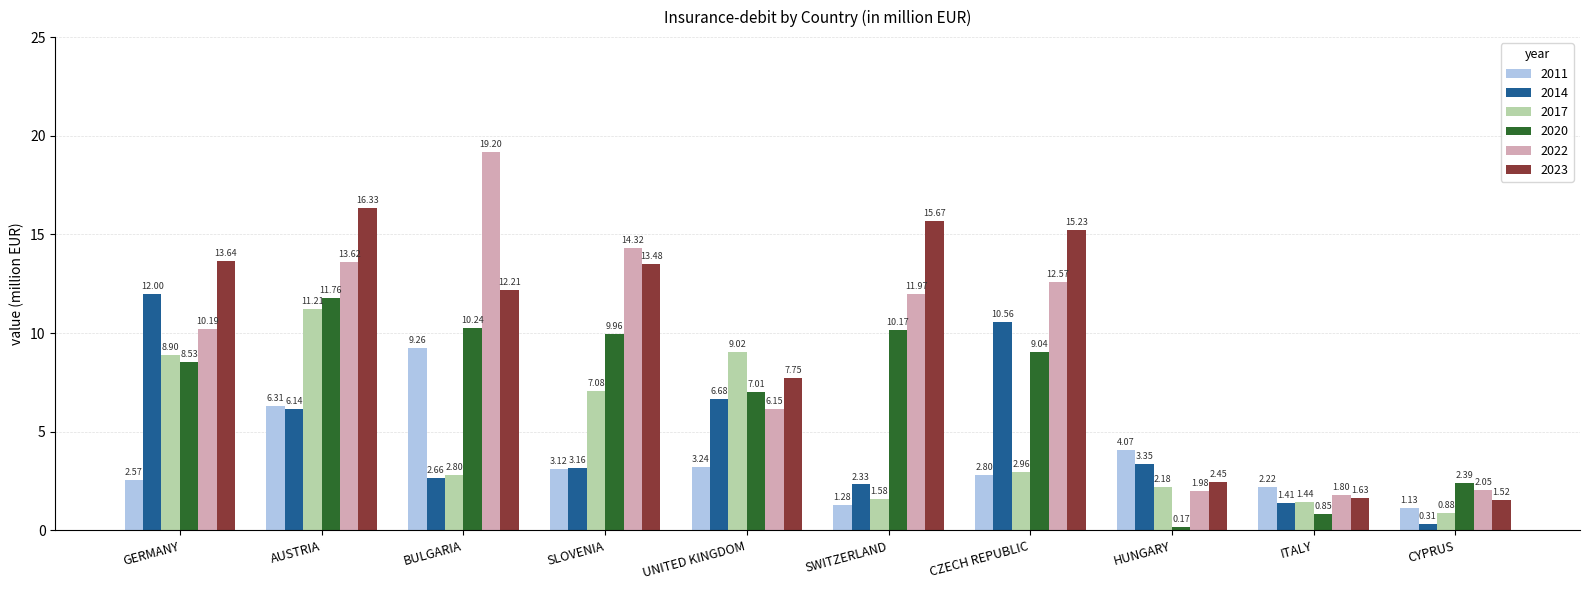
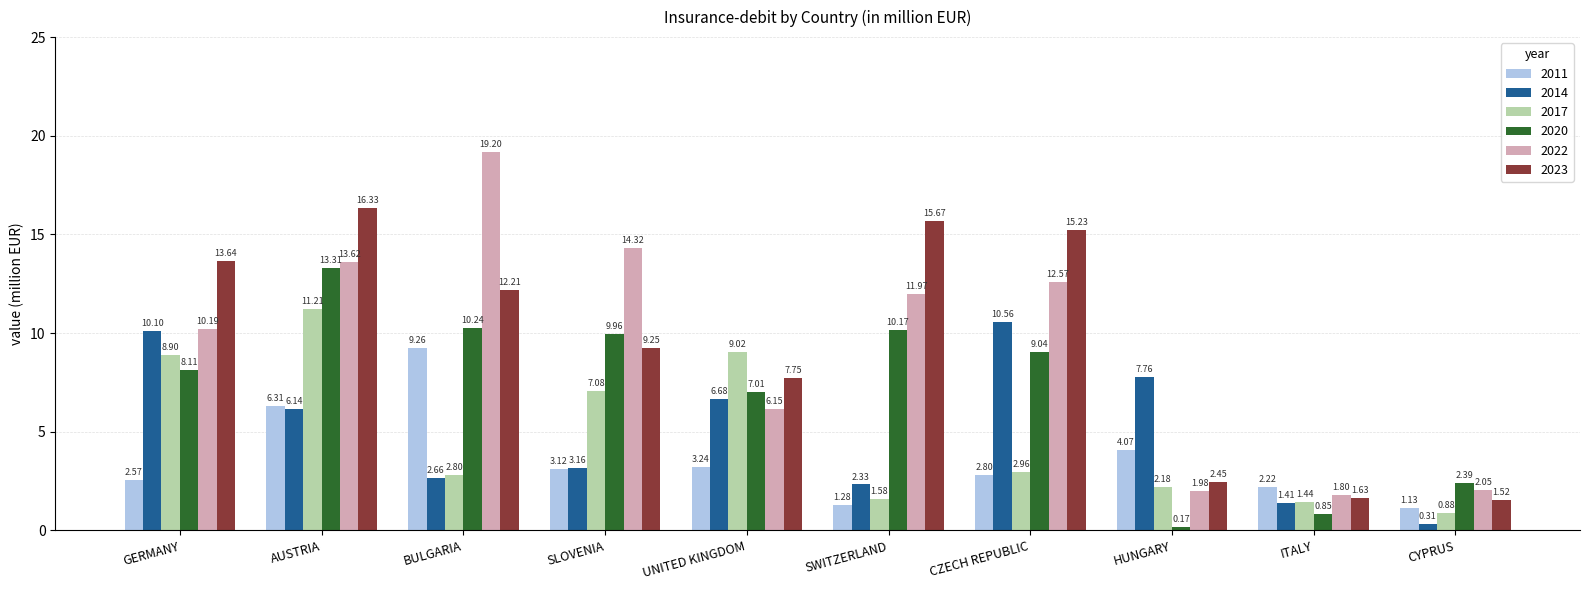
  {
    "2011": {
      "GERMANY": 2.57,
      "AUSTRIA": 6.31,
      "BULGARIA": 9.26,
      "SLOVENIA": 3.12,
      "UNITED KINGDOM": 3.24,
      "SWITZERLAND": 1.28,
      "CZECH REPUBLIC": 2.80,
      "HUNGARY": 4.07,
      "ITALY": 2.22,
      "CYPRUS": 1.13
    },
    "2014": {
-     "GERMANY": 12.00,
+     "GERMANY": 10.10,
      "AUSTRIA": 6.14,
      "BULGARIA": 2.66,
      "SLOVENIA": 3.16,
      "UNITED KINGDOM": 6.68,
      "SWITZERLAND": 2.33,
      "CZECH REPUBLIC": 10.56,
-     "HUNGARY": 3.35,
+     "HUNGARY": 7.76,
      "ITALY": 1.41,
      "CYPRUS": 0.31
    },
    "2020": {
-     "GERMANY": 8.53,
-     "AUSTRIA": 11.76,
+     "GERMANY": 8.11,
+     "AUSTRIA": 13.31,
      "BULGARIA": 10.24,
      "SLOVENIA": 9.96,
      "UNITED KINGDOM": 7.01,
      "SWITZERLAND": 10.17,
      "CZECH REPUBLIC": 9.04,
      "HUNGARY": 0.17,
      "ITALY": 0.85,
      "CYPRUS": 2.39
    },
    "2023": {
      "GERMANY": 13.64,
      "AUSTRIA": 16.33,
      "BULGARIA": 12.21,
-     "SLOVENIA": 13.48,
+     "SLOVENIA": 9.25,
      "UNITED KINGDOM": 7.75,
      "SWITZERLAND": 15.67,
      "CZECH REPUBLIC": 15.23,
      "HUNGARY": 2.45,
      "ITALY": 1.63,
      "CYPRUS": 1.52
    }
  }
